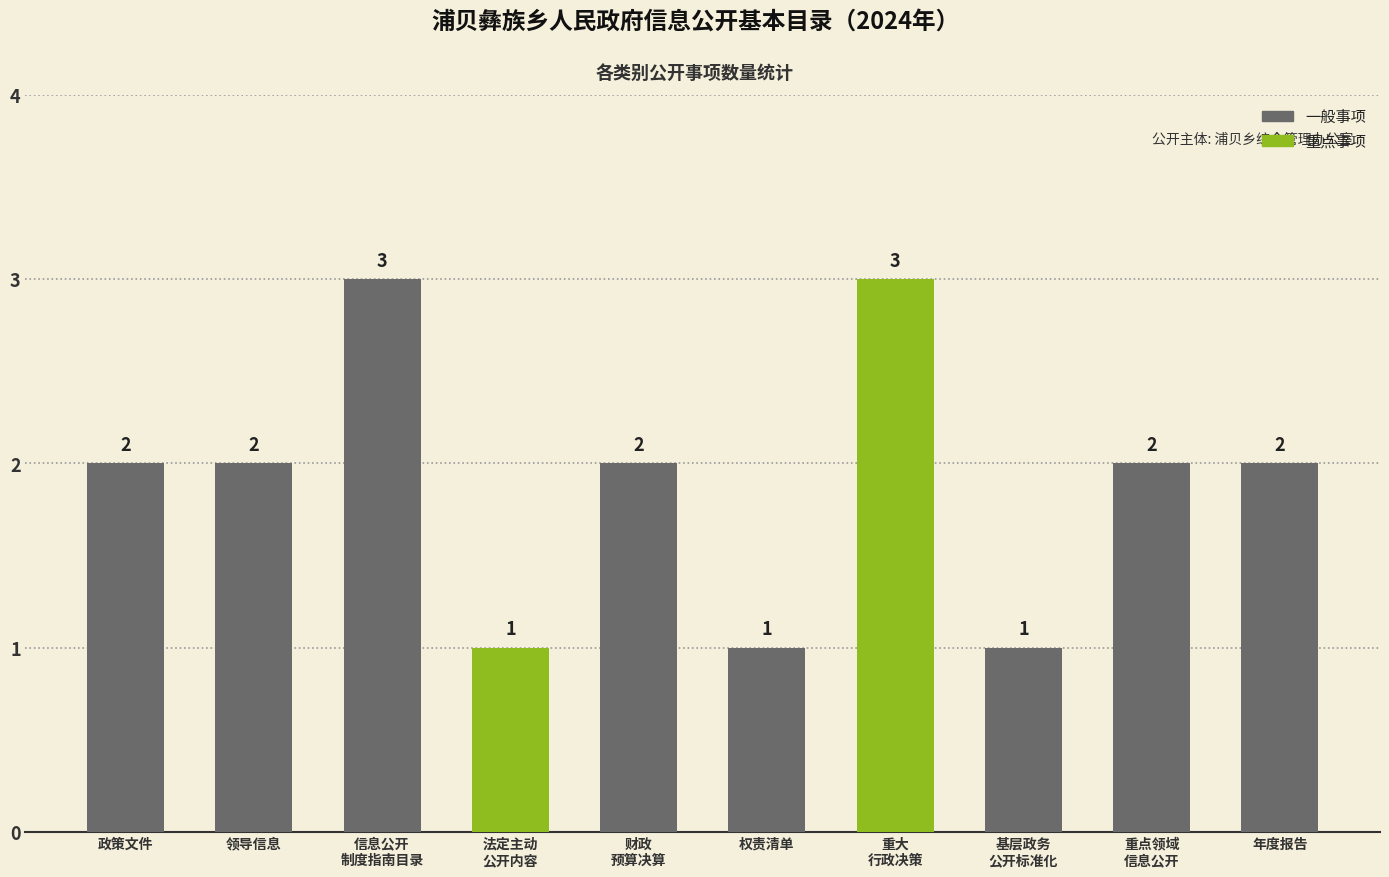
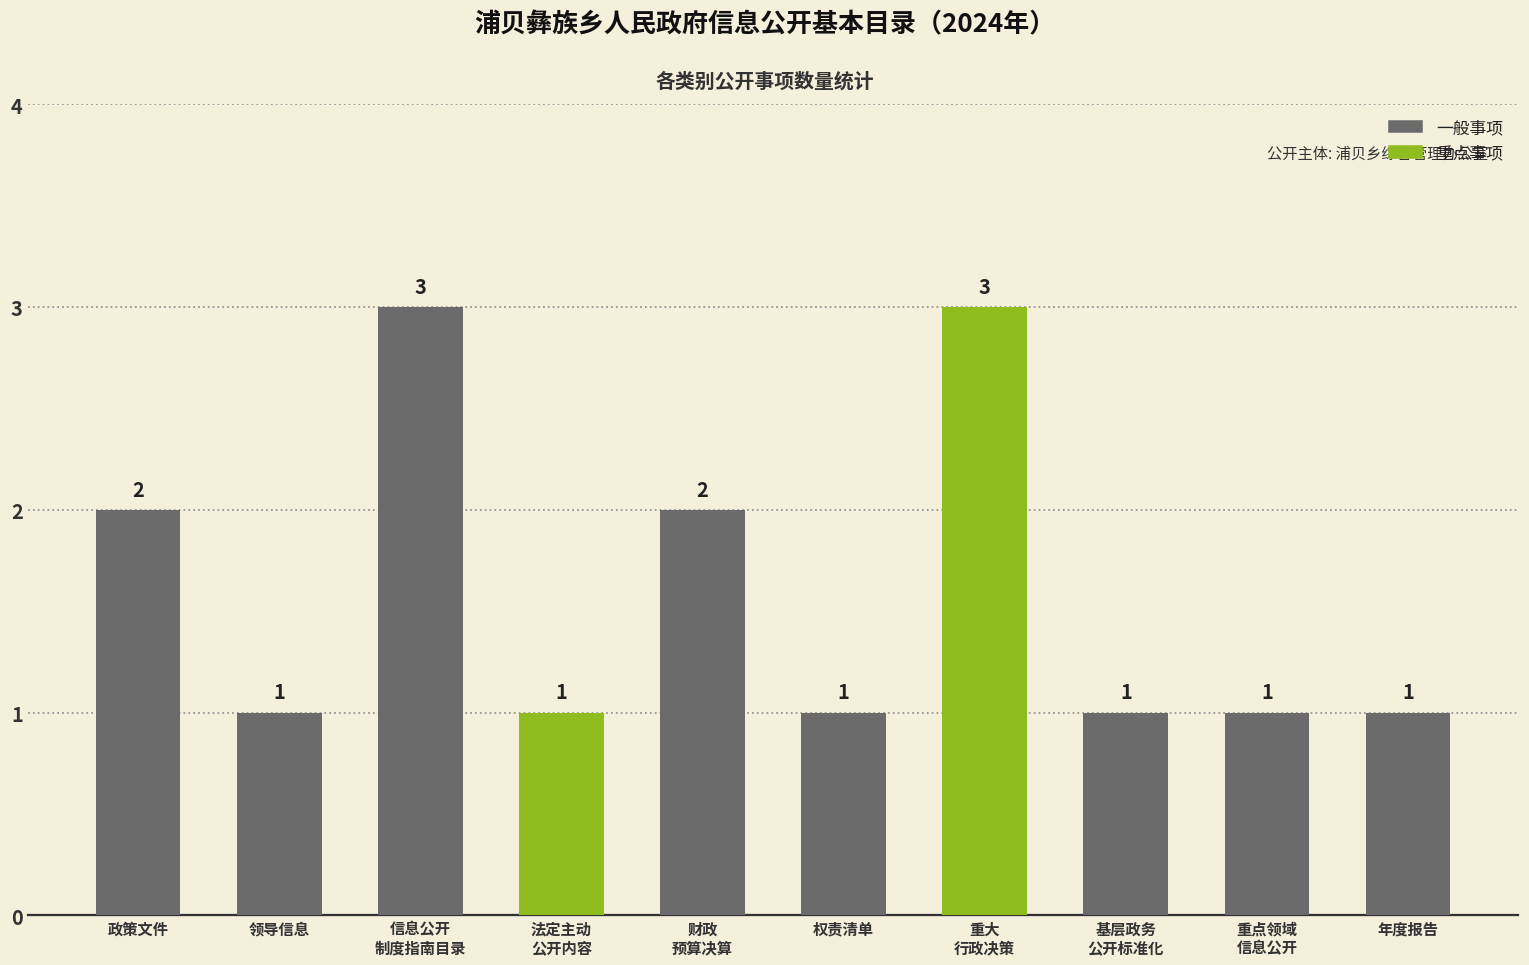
  {
    "政策文件": 2,
-   "领导信息": 2,
+   "领导信息": 1,
    "信息公开 制度指南目录": 3,
    "法定主动 公开内容": 1,
    "财政 预算决算": 2,
    "权责清单": 1,
    "重大 行政决策": 3,
    "基层政务 公开标准化": 1,
-   "重点领域 信息公开": 2,
-   "年度报告": 2
+   "重点领域 信息公开": 1,
+   "年度报告": 1
  }
